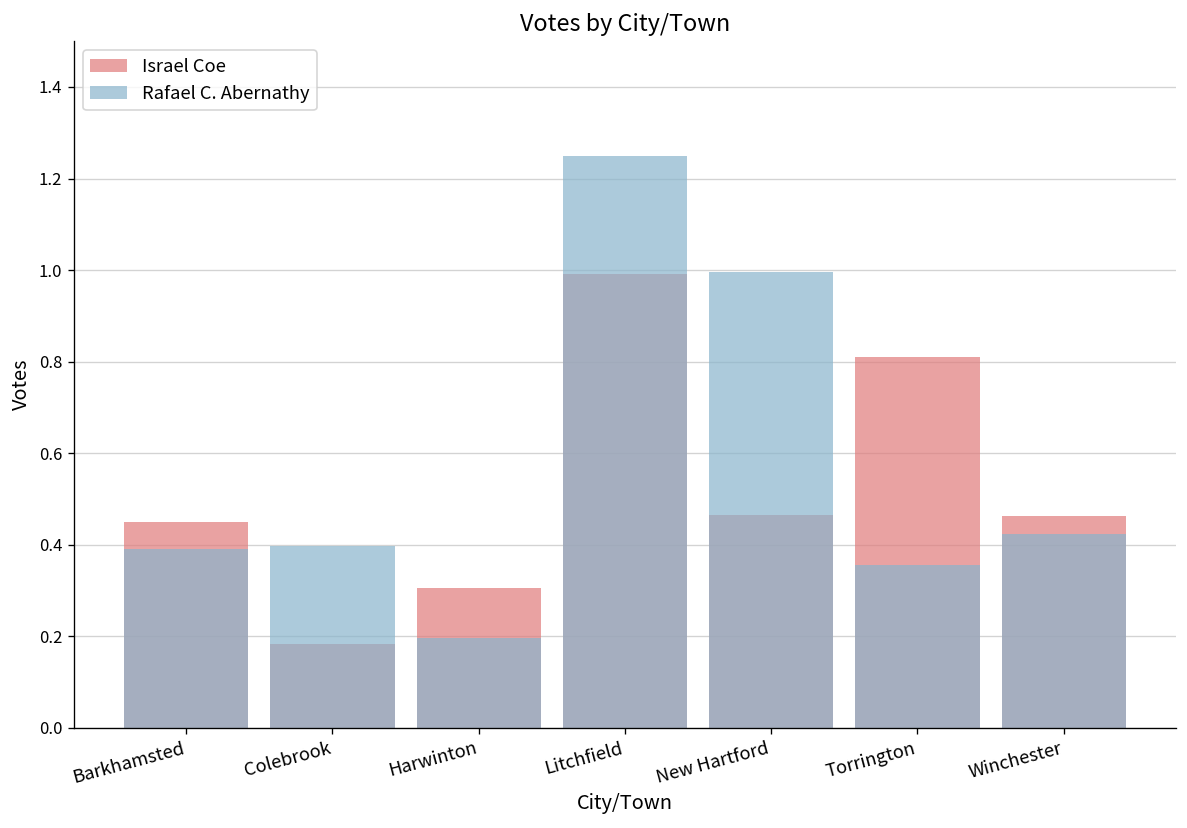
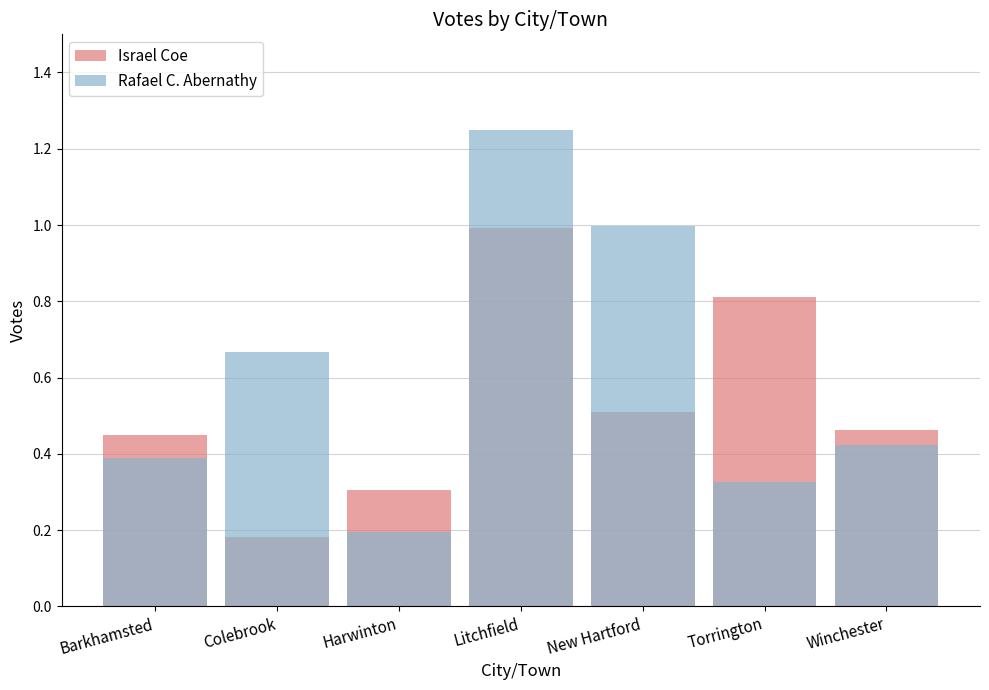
  {
    "Israel Coe": {
      "Barkhamsted": 0.45,
      "Harwinton": 0.31,
-     "New Hartford": 0.47,
+     "New Hartford": 0.51,
      "Torrington": 0.81,
      "Winchester": 0.46
    },
    "Rafael C. Abernathy": {
-     "Colebrook": 0.40,
+     "Colebrook": 0.67,
      "Litchfield": 1.25,
      "New Hartford": 1.00,
-     "Torrington": 0.36
+     "Torrington": 0.33
    }
  }
